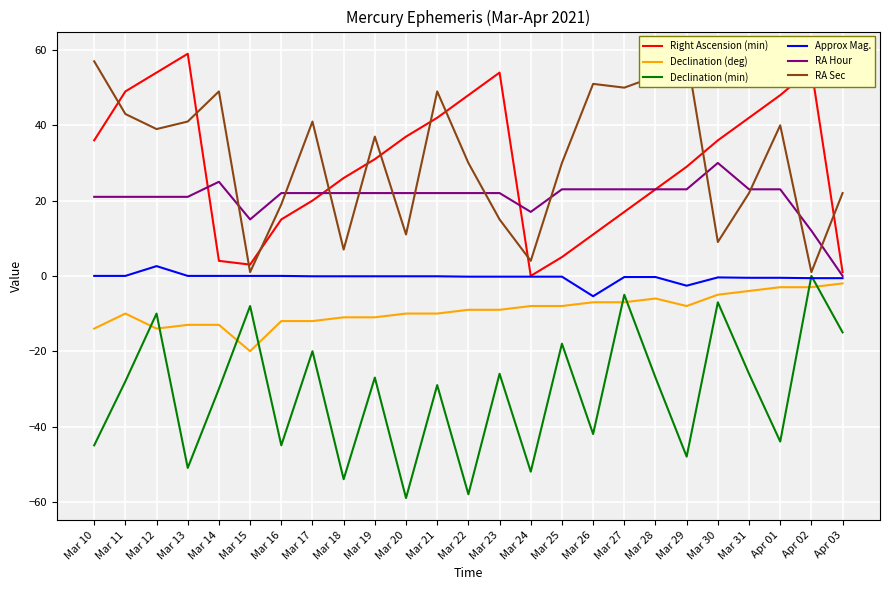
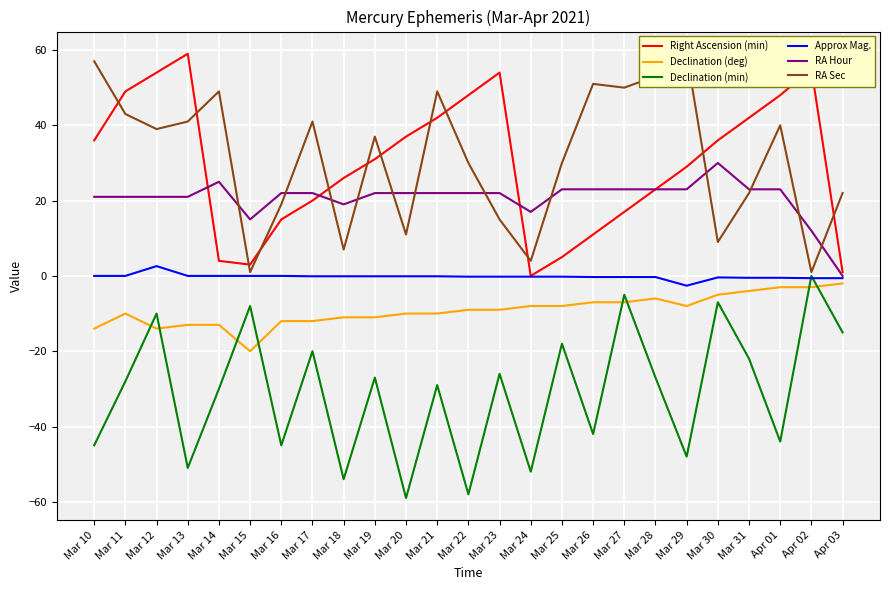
  {
    "Right Ascension (min)": {
      "Mar 10": 36,
      "Mar 11": 49,
      "Mar 12": 54,
      "Mar 13": 59,
      "Mar 14": 4,
      "Mar 15": 3,
      "Mar 16": 15,
      "Mar 17": 20,
      "Mar 18": 26,
      "Mar 19": 31,
      "Mar 20": 37,
      "Mar 21": 42,
      "Mar 22": 48,
      "Mar 23": 54,
      "Mar 25": 5,
      "Mar 26": 11,
      "Mar 27": 17,
      "Mar 29": 29,
      "Mar 30": 36,
      "Mar 31": 42,
      "Apr 01": 48,
      "Apr 03": 1
    },
    "Declination (deg)": {
      "Mar 10": -14,
      "Mar 11": -10,
      "Mar 12": -14,
      "Mar 13": -13,
      "Mar 14": -13,
      "Mar 15": -20,
      "Mar 16": -12,
      "Mar 17": -12,
      "Mar 18": -11,
      "Mar 19": -11,
      "Mar 20": -10,
      "Mar 21": -10,
      "Mar 22": -9,
      "Mar 23": -9,
      "Mar 24": -8,
      "Mar 25": -8,
      "Mar 26": -7,
      "Mar 27": -7,
      "Mar 28": -6,
      "Mar 29": -8,
      "Mar 30": -5,
      "Mar 31": -4,
      "Apr 01": -3,
      "Apr 02": -3,
      "Apr 03": -2
    },
    "Declination (min)": {
      "Mar 10": -45,
      "Mar 11": -28,
      "Mar 12": -10,
      "Mar 13": -51,
      "Mar 14": -30,
      "Mar 15": -8,
      "Mar 16": -45,
      "Mar 17": -20,
      "Mar 18": -54,
      "Mar 19": -27,
      "Mar 20": -59,
      "Mar 21": -29,
      "Mar 22": -58,
      "Mar 23": -26,
      "Mar 24": -52,
      "Mar 25": -18,
      "Mar 26": -42,
      "Mar 27": -5,
      "Mar 28": -27,
      "Mar 29": -48,
      "Mar 30": -7,
-     "Mar 31": -26,
+     "Mar 31": -22,
      "Apr 01": -44,
      "Apr 03": -15
    },
    "Approx Mag.": {
      "Mar 10": 0,
      "Mar 11": 0,
      "Mar 12": 3,
      "Mar 13": 0,
      "Mar 14": 0,
      "Mar 15": 0,
      "Mar 16": 0,
      "Mar 17": 0,
      "Mar 18": 0,
      "Mar 19": 0,
      "Mar 20": 0,
      "Mar 21": 0,
      "Mar 22": 0,
      "Mar 23": 0,
      "Mar 25": 0,
-     "Mar 26": -5,
+     "Mar 26": 0,
      "Mar 27": 0,
      "Mar 28": 0,
      "Mar 29": -3,
      "Mar 30": 0,
      "Mar 31": -1,
      "Apr 01": -1
    },
    "RA Hour": {
      "Mar 10": 21,
      "Mar 11": 21,
      "Mar 12": 21,
      "Mar 13": 21,
      "Mar 14": 25,
      "Mar 15": 15,
      "Mar 16": 22,
      "Mar 17": 22,
-     "Mar 18": 22,
+     "Mar 18": 19,
      "Mar 19": 22,
      "Mar 20": 22,
      "Mar 21": 22,
      "Mar 22": 22,
      "Mar 23": 22,
      "Mar 24": 17,
      "Mar 25": 23,
      "Mar 26": 23,
      "Mar 27": 23,
      "Mar 29": 23,
      "Mar 30": 30,
      "Mar 31": 23,
      "Apr 01": 23,
      "Apr 02": 12
    },
    "RA Sec": {
      "Mar 10": 57,
      "Mar 11": 43,
      "Mar 12": 39,
      "Mar 13": 41,
      "Mar 14": 49,
      "Mar 15": 1,
      "Mar 16": 19,
      "Mar 17": 41,
      "Mar 18": 7,
      "Mar 19": 37,
      "Mar 20": 11,
      "Mar 21": 49,
      "Mar 22": 30,
      "Mar 23": 15,
      "Mar 24": 4,
      "Mar 25": 30,
      "Mar 26": 51,
      "Mar 27": 50,
      "Mar 30": 9,
      "Mar 31": 22,
      "Apr 01": 40,
      "Apr 02": 1,
      "Apr 03": 22
    }
  }
